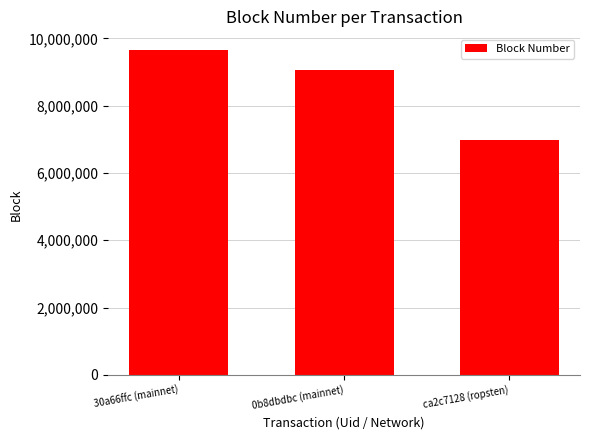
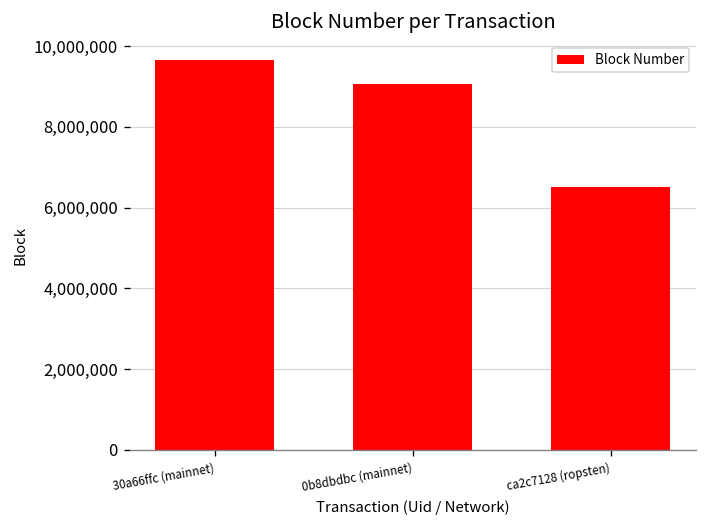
  {
    "30a66ffc (mainnet)": "9,600,000",
    "0b8dbdbc (mainnet)": "9,100,000",
-   "ca2c7128 (ropsten)": "7,000,000"
+   "ca2c7128 (ropsten)": "6,500,000"
  }
